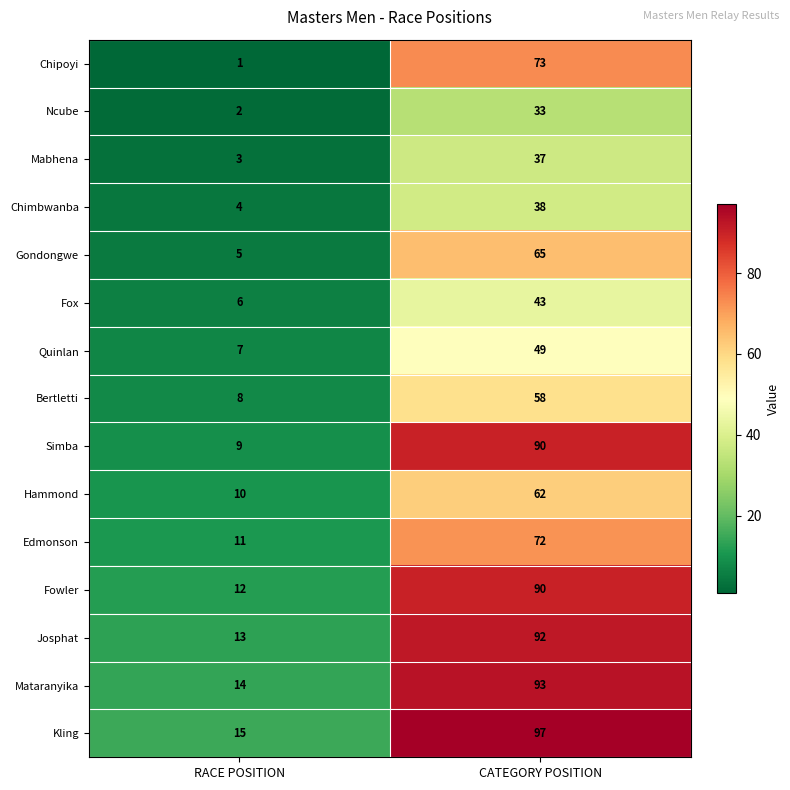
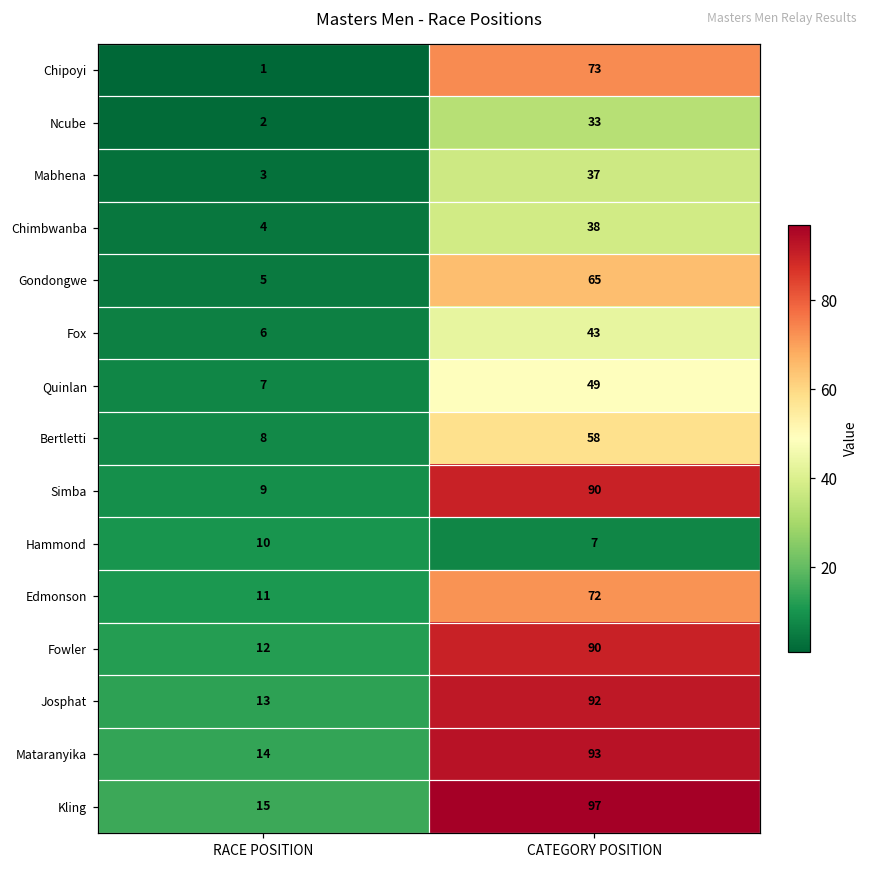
  {
    "Chipoyi": {
      "RACE POSITION": 1,
      "CATEGORY POSITION": 73
    },
    "Ncube": {
      "RACE POSITION": 2,
      "CATEGORY POSITION": 33
    },
    "Mabhena": {
      "RACE POSITION": 3,
      "CATEGORY POSITION": 37
    },
    "Chimbwanba": {
      "RACE POSITION": 4,
      "CATEGORY POSITION": 38
    },
    "Gondongwe": {
      "RACE POSITION": 5,
      "CATEGORY POSITION": 65
    },
    "Fox": {
      "RACE POSITION": 6,
      "CATEGORY POSITION": 43
    },
    "Quinlan": {
      "RACE POSITION": 7,
      "CATEGORY POSITION": 49
    },
    "Bertletti": {
      "RACE POSITION": 8,
      "CATEGORY POSITION": 58
    },
    "Simba": {
      "RACE POSITION": 9,
      "CATEGORY POSITION": 90
    },
    "Hammond": {
      "RACE POSITION": 10,
-     "CATEGORY POSITION": 62
+     "CATEGORY POSITION": 7
    },
    "Edmonson": {
      "RACE POSITION": 11,
      "CATEGORY POSITION": 72
    },
    "Fowler": {
      "RACE POSITION": 12,
      "CATEGORY POSITION": 90
    },
    "Josphat": {
      "RACE POSITION": 13,
      "CATEGORY POSITION": 92
    },
    "Mataranyika": {
      "RACE POSITION": 14,
      "CATEGORY POSITION": 93
    },
    "Kling": {
      "RACE POSITION": 15,
      "CATEGORY POSITION": 97
    }
  }
